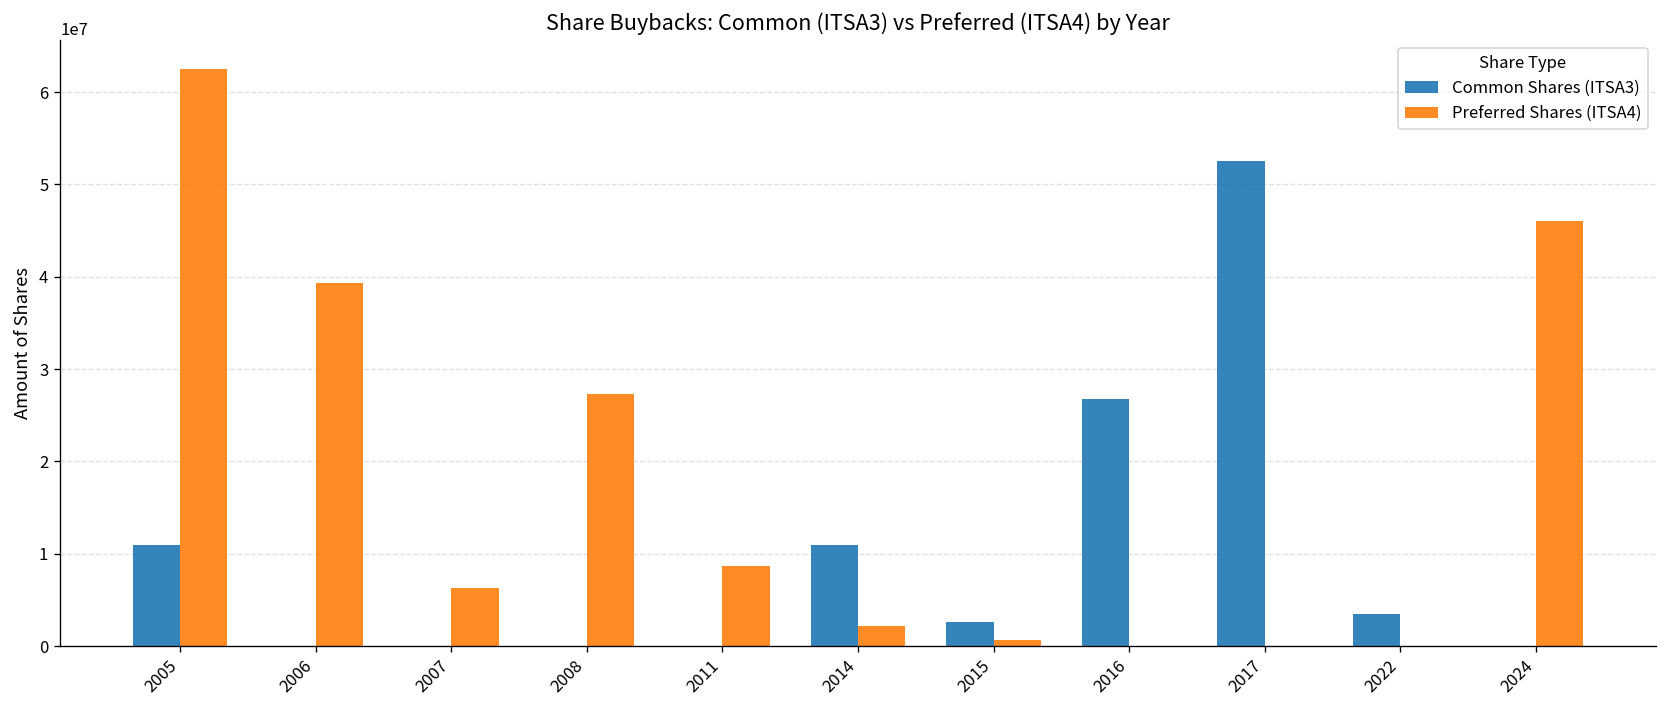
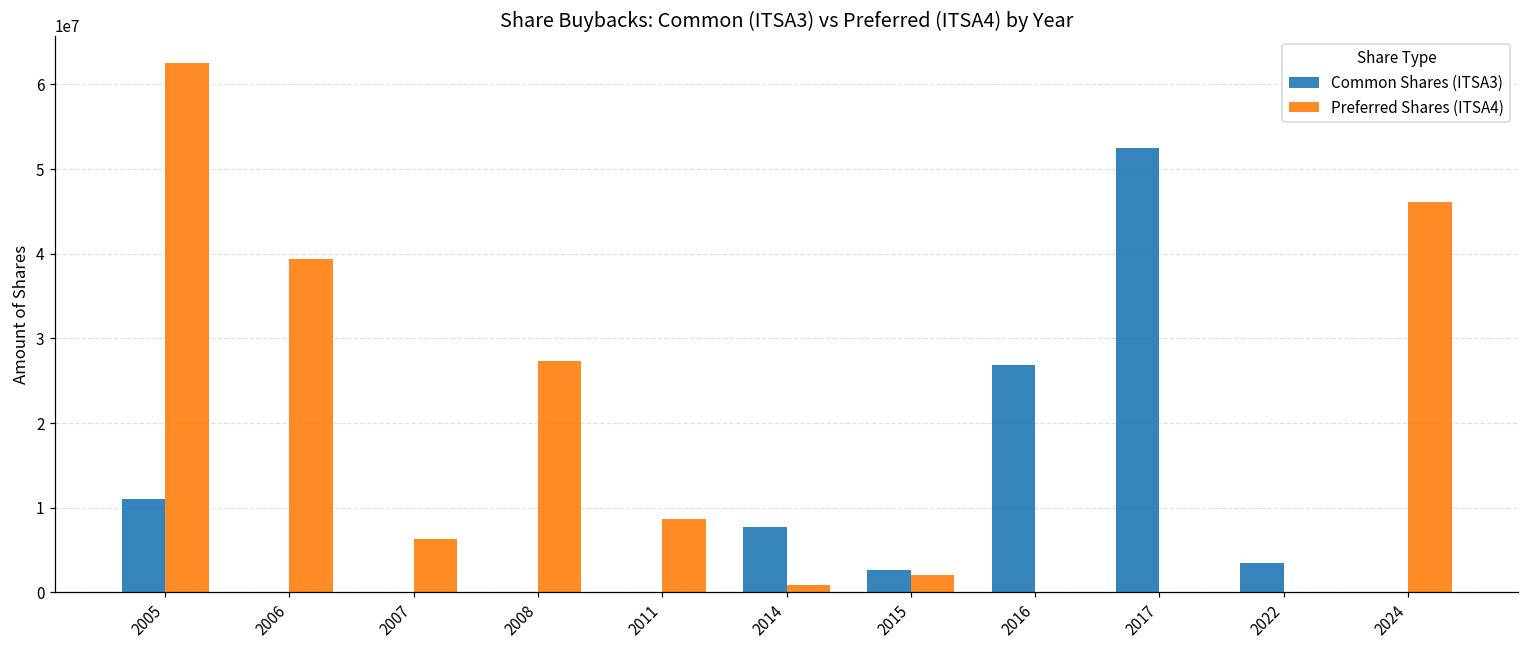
  {
    "Common Shares (ITSA3)": {
      "2005": 11000000,
      "2006": 0,
      "2007": 0,
      "2008": 0,
      "2011": 0,
-     "2014": 11000000,
+     "2014": 8000000,
      "2015": 3000000,
      "2016": 27000000,
      "2017": 53000000,
      "2022": 3000000,
      "2024": 0
    },
    "Preferred Shares (ITSA4)": {
      "2005": 63000000,
      "2006": 39000000,
      "2007": 6000000,
      "2008": 27000000,
      "2011": 9000000,
-     "2014": 2000000,
-     "2015": 1000000,
+     "2014": 1000000,
+     "2015": 2000000,
      "2016": 0,
      "2017": 0,
      "2022": 0,
      "2024": 46000000
    }
  }
